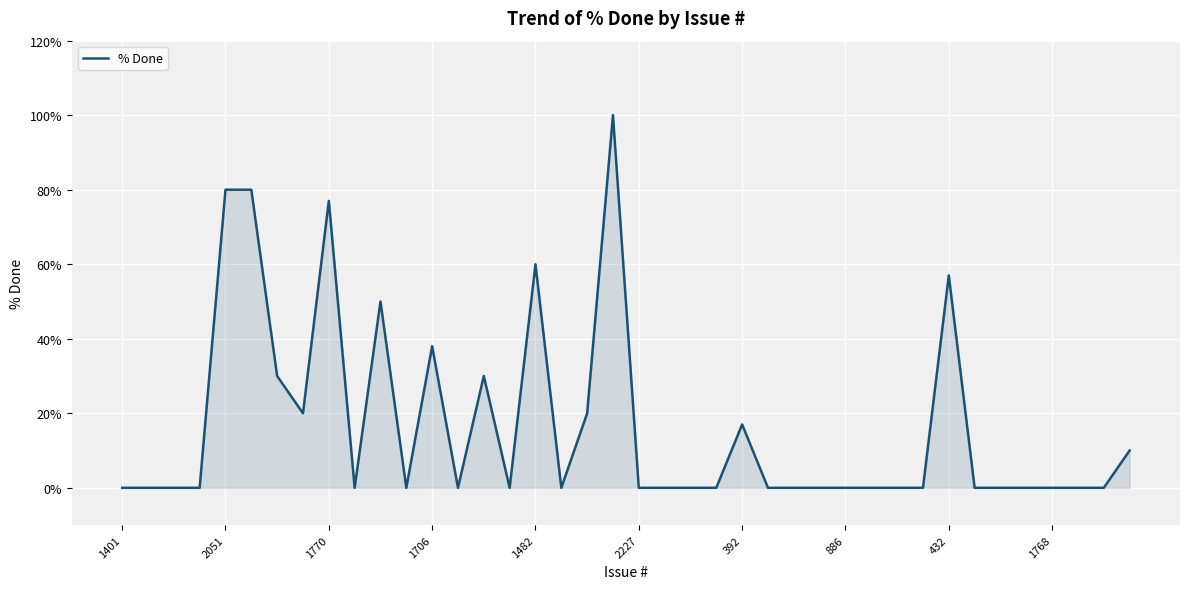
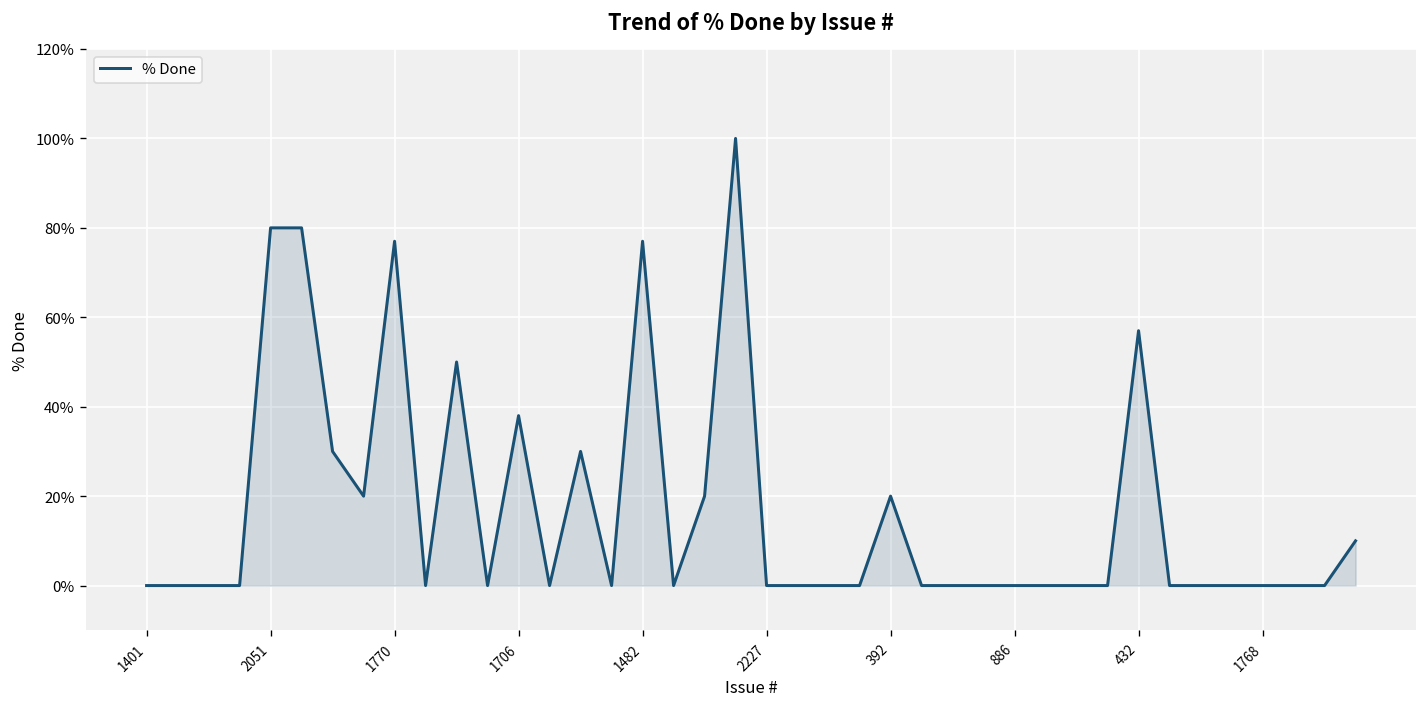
  {
    "1401": "0%",
    "2051": "80%",
    "1770": "77%",
    "1706": "38%",
-   "1482": "60%",
+   "1482": "77%",
    "2227": "0%",
-   "392": "17%",
+   "392": "20%",
    "886": "0%",
    "432": "57%",
    "1768": "0%"
  }
